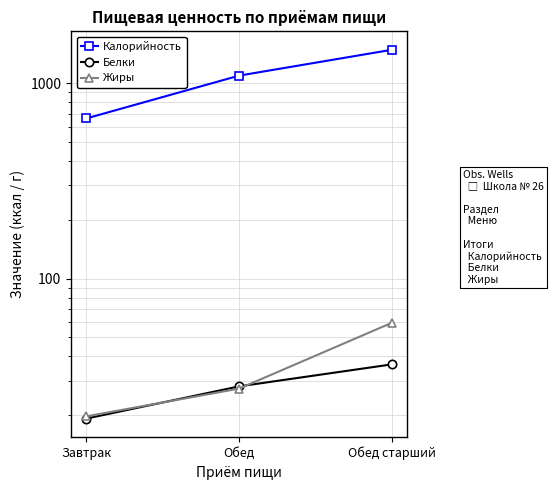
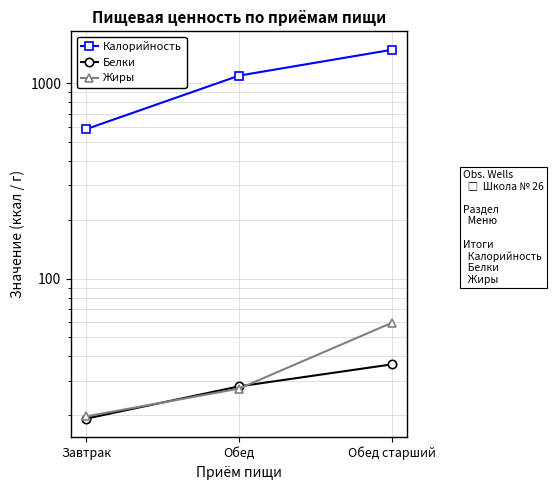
  {
    "Калорийность": {
-     "Завтрак": 660,
+     "Завтрак": 580,
      "Обед": 1100,
      "Обед старший": 1500
    },
    "Белки": {
      "Обед старший": 36
    },
    "Жиры": {
      "Обед старший": 59
    }
  }
